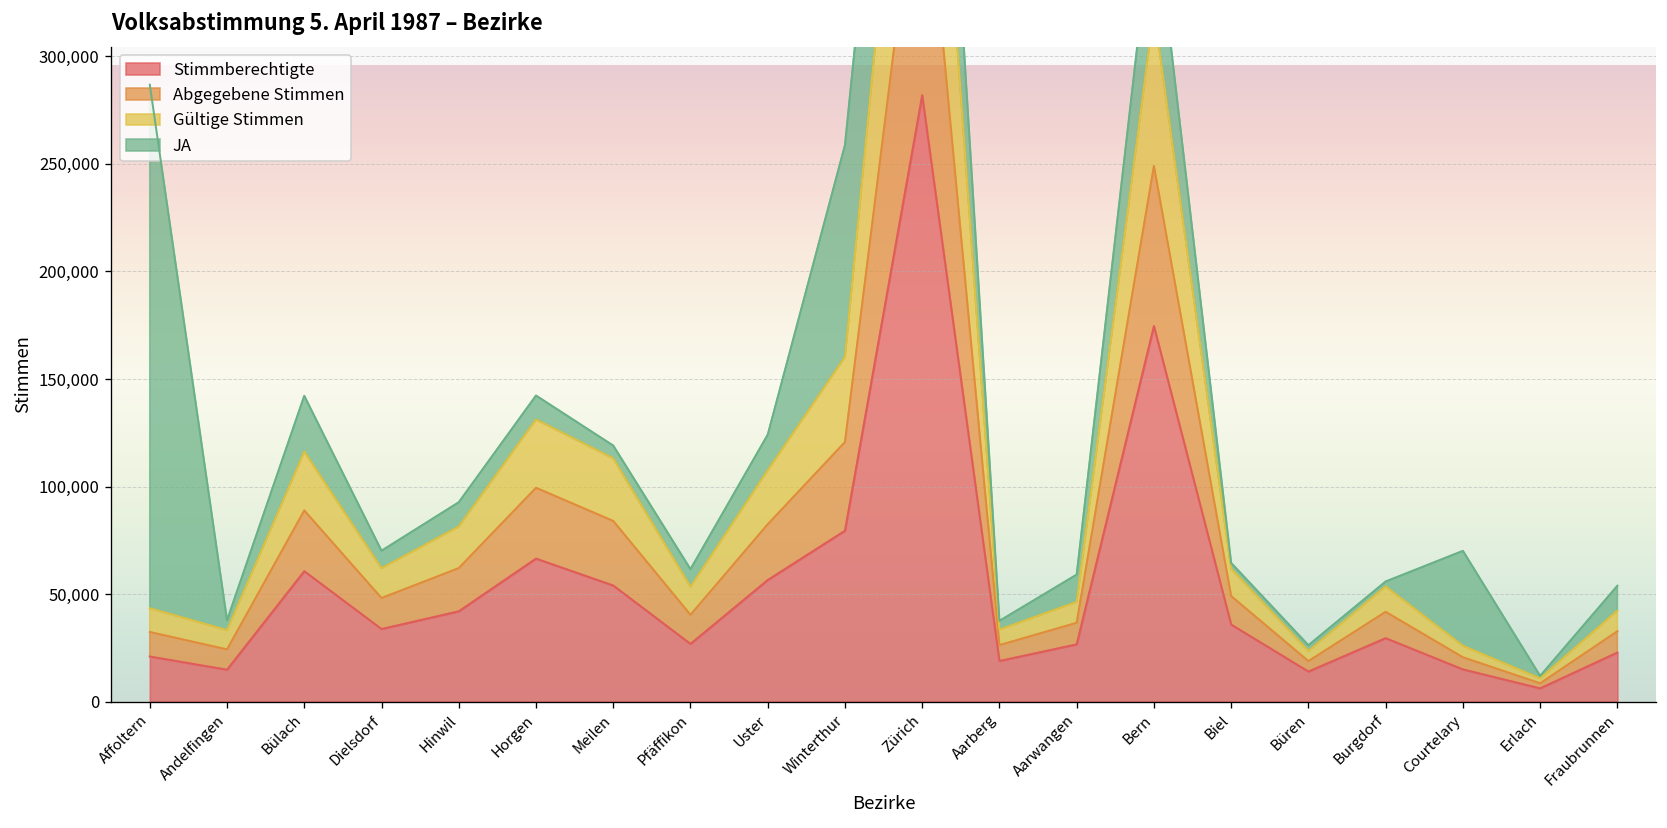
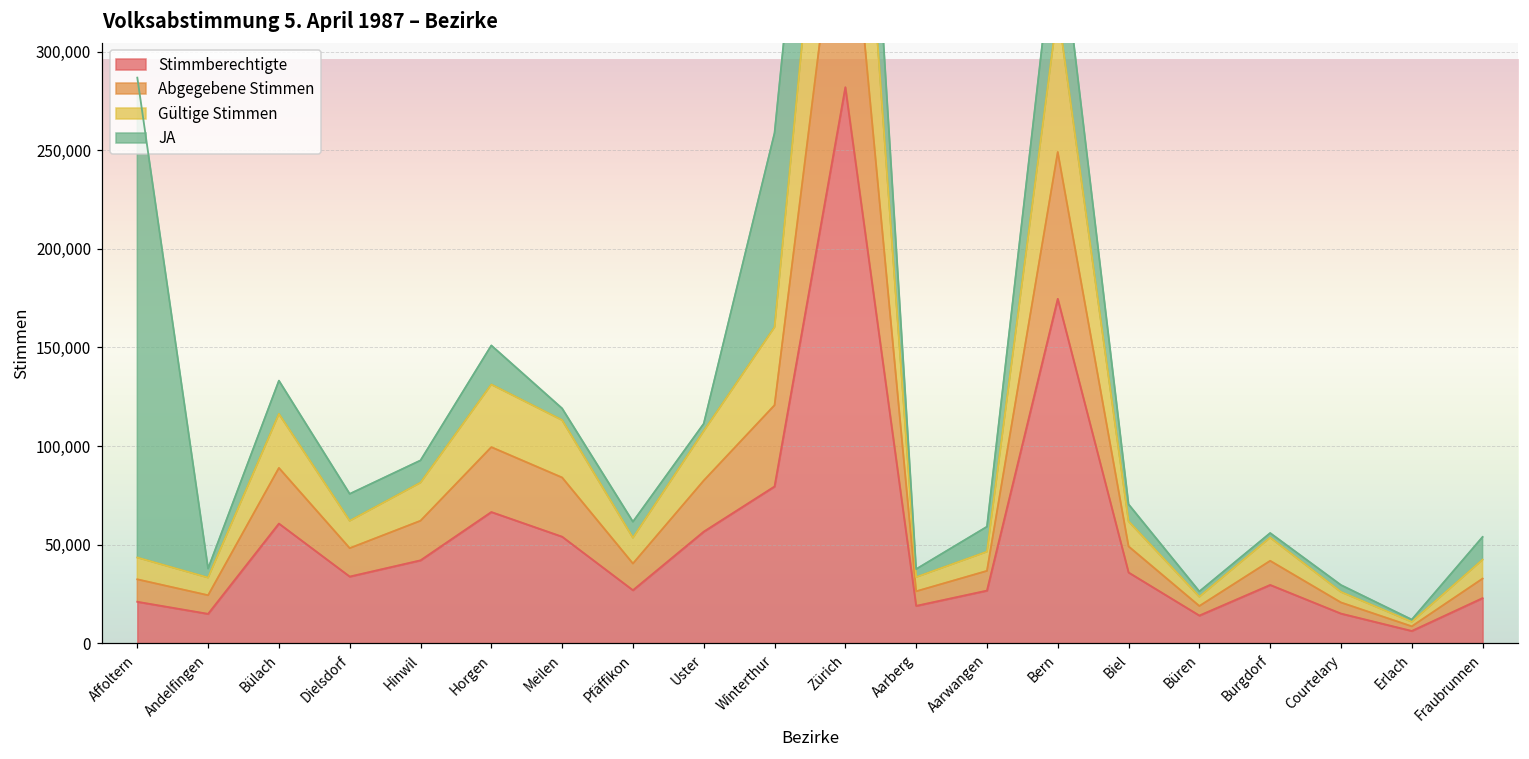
  {
    "JA": {
      "Andelfingen": "5,000",
-     "Bülach": "26,000",
-     "Dielsdorf": "8,000",
+     "Bülach": "17,000",
+     "Dielsdorf": "14,000",
      "Hinwil": "11,000",
-     "Horgen": "11,000",
+     "Horgen": "20,000",
      "Meilen": "6,000",
      "Pfäffikon": "8,000",
-     "Uster": "17,000",
+     "Uster": "4,000",
      "Winterthur": "98,000",
      "Aarberg": "4,000",
      "Aarwangen": "13,000",
-     "Biel": "3,000",
+     "Biel": "9,000",
      "Büren": "3,000",
      "Burgdorf": "2,000",
-     "Courtelary": "44,000",
+     "Courtelary": "3,000",
      "Fraubrunnen": "12,000"
    }
  }
